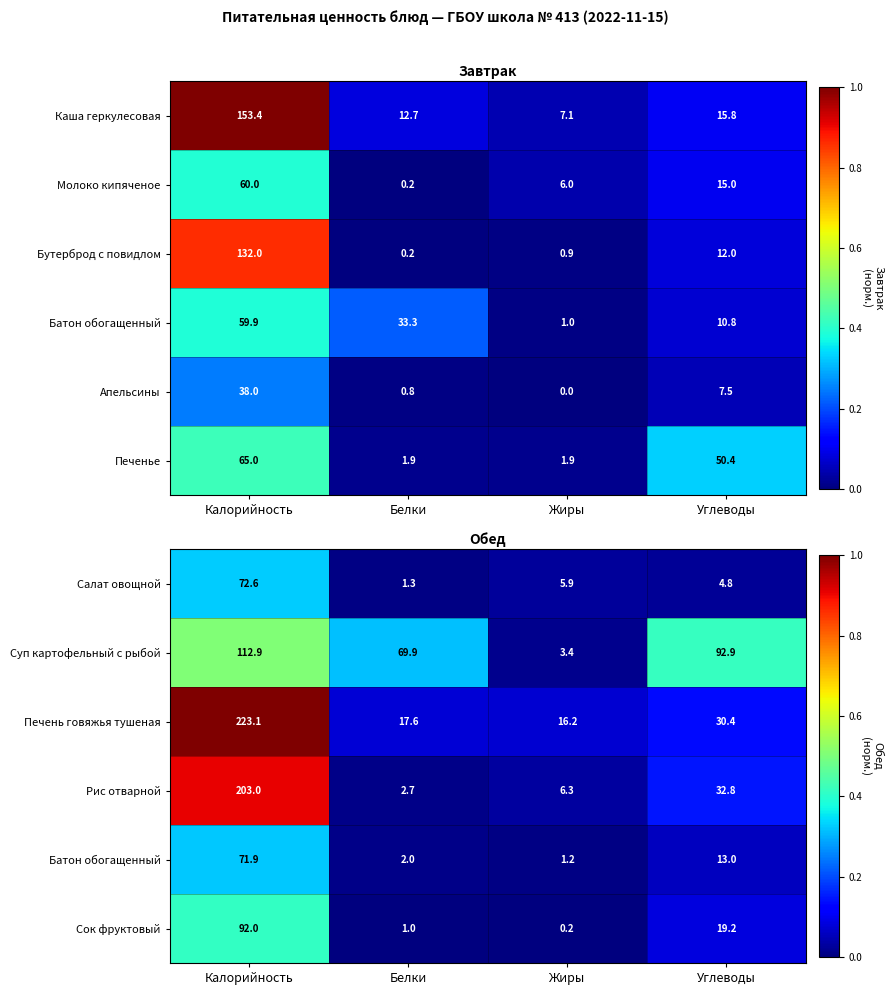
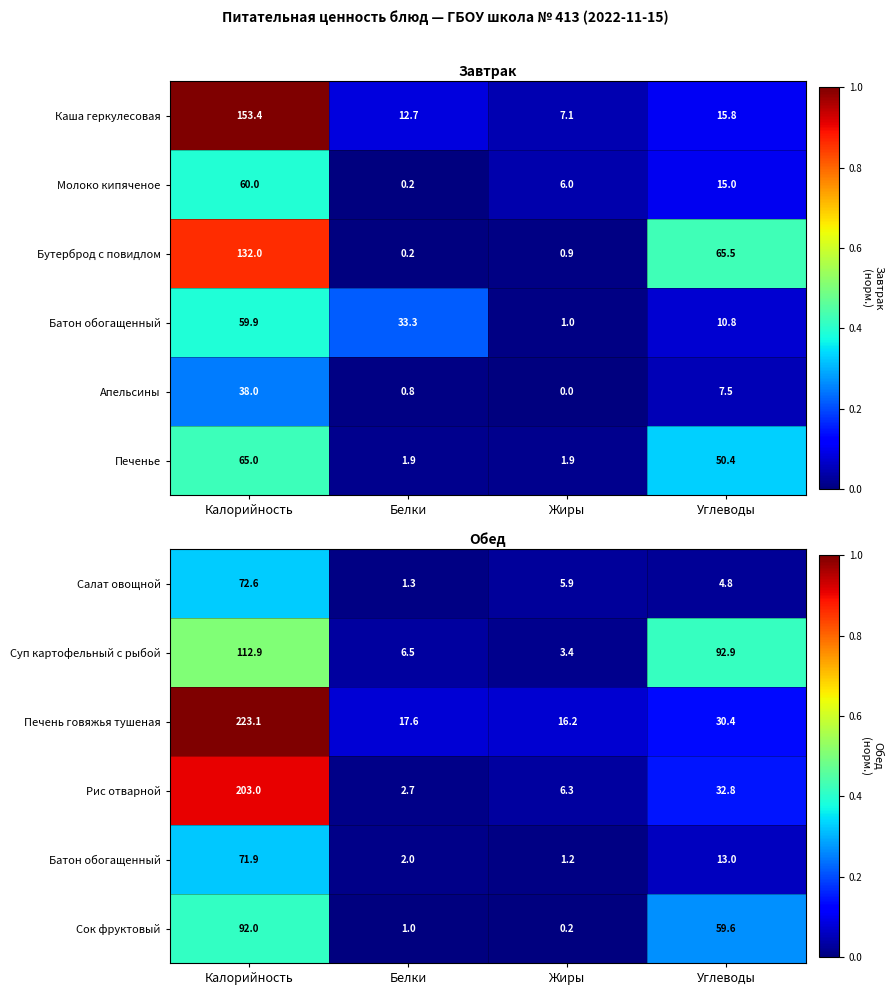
  {
    "Завтрак": {
      "Каша геркулесовая": {
        "Калорийность": 153.4,
        "Белки": 12.7,
        "Жиры": 7.1,
        "Углеводы": 15.8
      },
      "Молоко кипяченое": {
        "Калорийность": 60.0,
        "Белки": 0.2,
        "Жиры": 6.0,
        "Углеводы": 15.0
      },
      "Бутерброд с повидлом": {
        "Калорийность": 132.0,
        "Белки": 0.2,
        "Жиры": 0.9,
-       "Углеводы": 12.0
+       "Углеводы": 65.5
      },
      "Батон обогащенный": {
        "Калорийность": 59.9,
        "Белки": 33.3,
        "Жиры": 1.0,
        "Углеводы": 10.8
      },
      "Апельсины": {
        "Калорийность": 38.0,
        "Белки": 0.8,
        "Жиры": 0.0,
        "Углеводы": 7.5
      },
      "Печенье": {
        "Калорийность": 65.0,
        "Белки": 1.9,
        "Жиры": 1.9,
        "Углеводы": 50.4
      }
    },
    "Обед": {
      "Салат овощной": {
        "Калорийность": 72.6,
        "Белки": 1.3,
        "Жиры": 5.9,
        "Углеводы": 4.8
      },
      "Суп картофельный с рыбой": {
        "Калорийность": 112.9,
-       "Белки": 69.9,
+       "Белки": 6.5,
        "Жиры": 3.4,
        "Углеводы": 92.9
      },
      "Печень говяжья тушеная": {
        "Калорийность": 223.1,
        "Белки": 17.6,
        "Жиры": 16.2,
        "Углеводы": 30.4
      },
      "Рис отварной": {
        "Калорийность": 203.0,
        "Белки": 2.7,
        "Жиры": 6.3,
        "Углеводы": 32.8
      },
      "Батон обогащенный": {
        "Калорийность": 71.9,
        "Белки": 2.0,
        "Жиры": 1.2,
        "Углеводы": 13.0
      },
      "Сок фруктовый": {
        "Калорийность": 92.0,
        "Белки": 1.0,
        "Жиры": 0.2,
-       "Углеводы": 19.2
+       "Углеводы": 59.6
      }
    }
  }
